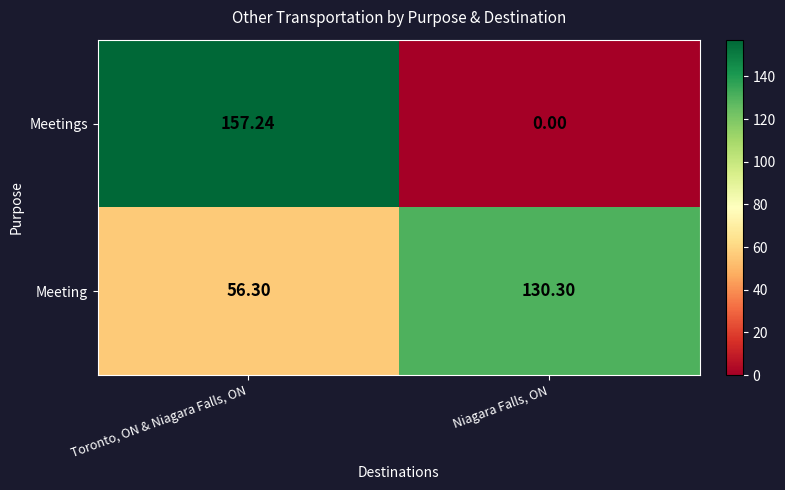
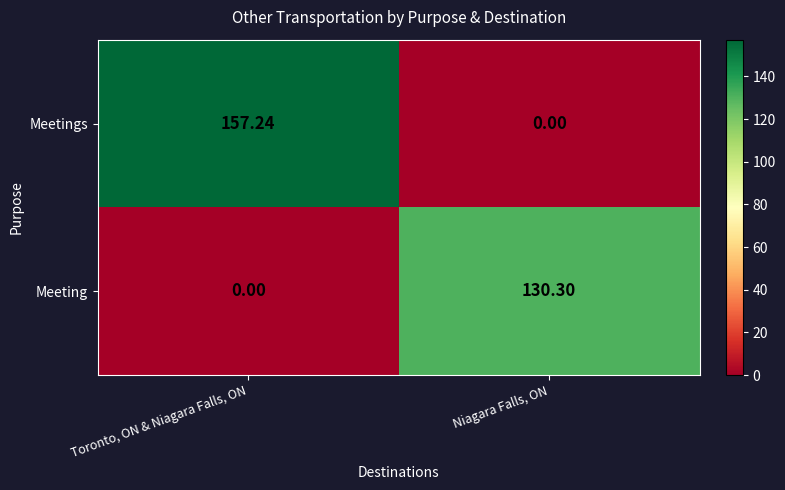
  {
    "Meetings": {
      "Toronto, ON & Niagara Falls, ON": 157.24,
      "Niagara Falls, ON": 0.00
    },
    "Meeting": {
-     "Toronto, ON & Niagara Falls, ON": 56.30,
+     "Toronto, ON & Niagara Falls, ON": 0.00,
      "Niagara Falls, ON": 130.30
    }
  }
